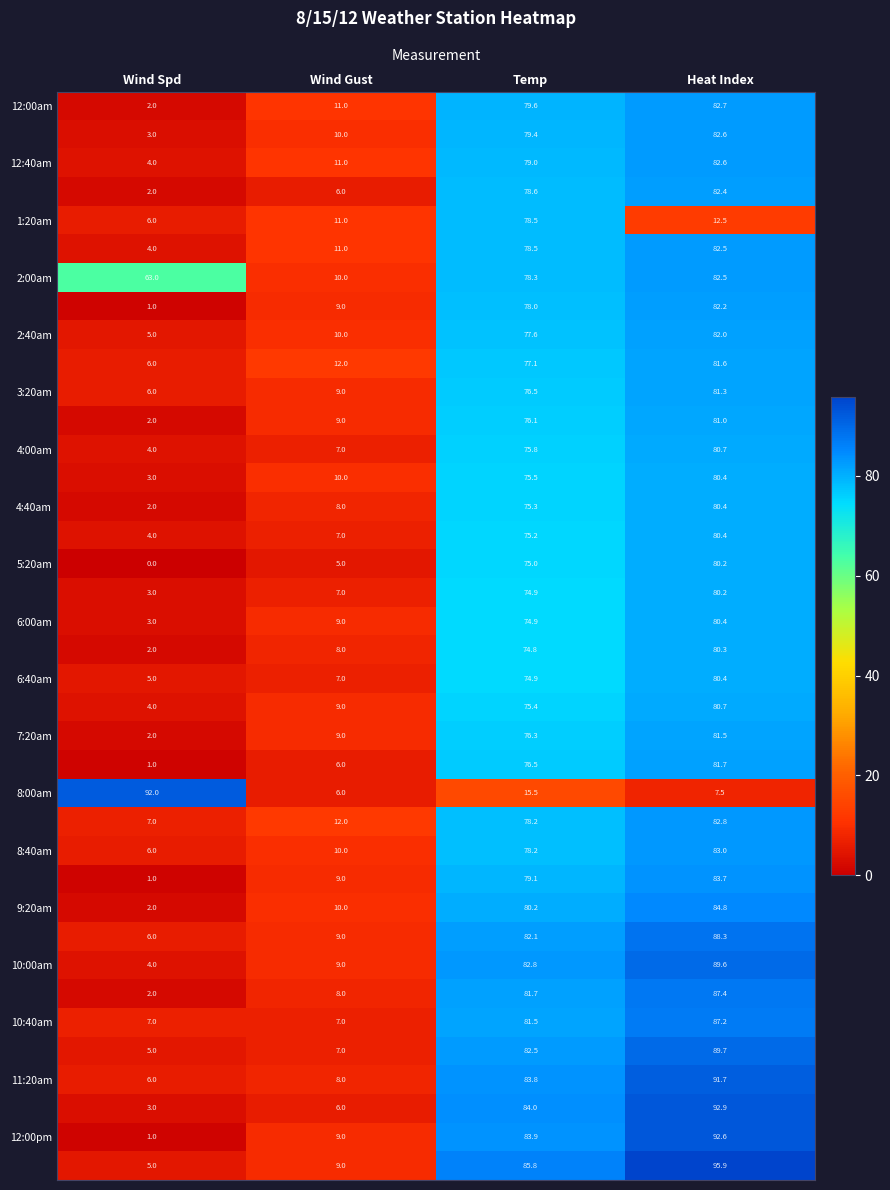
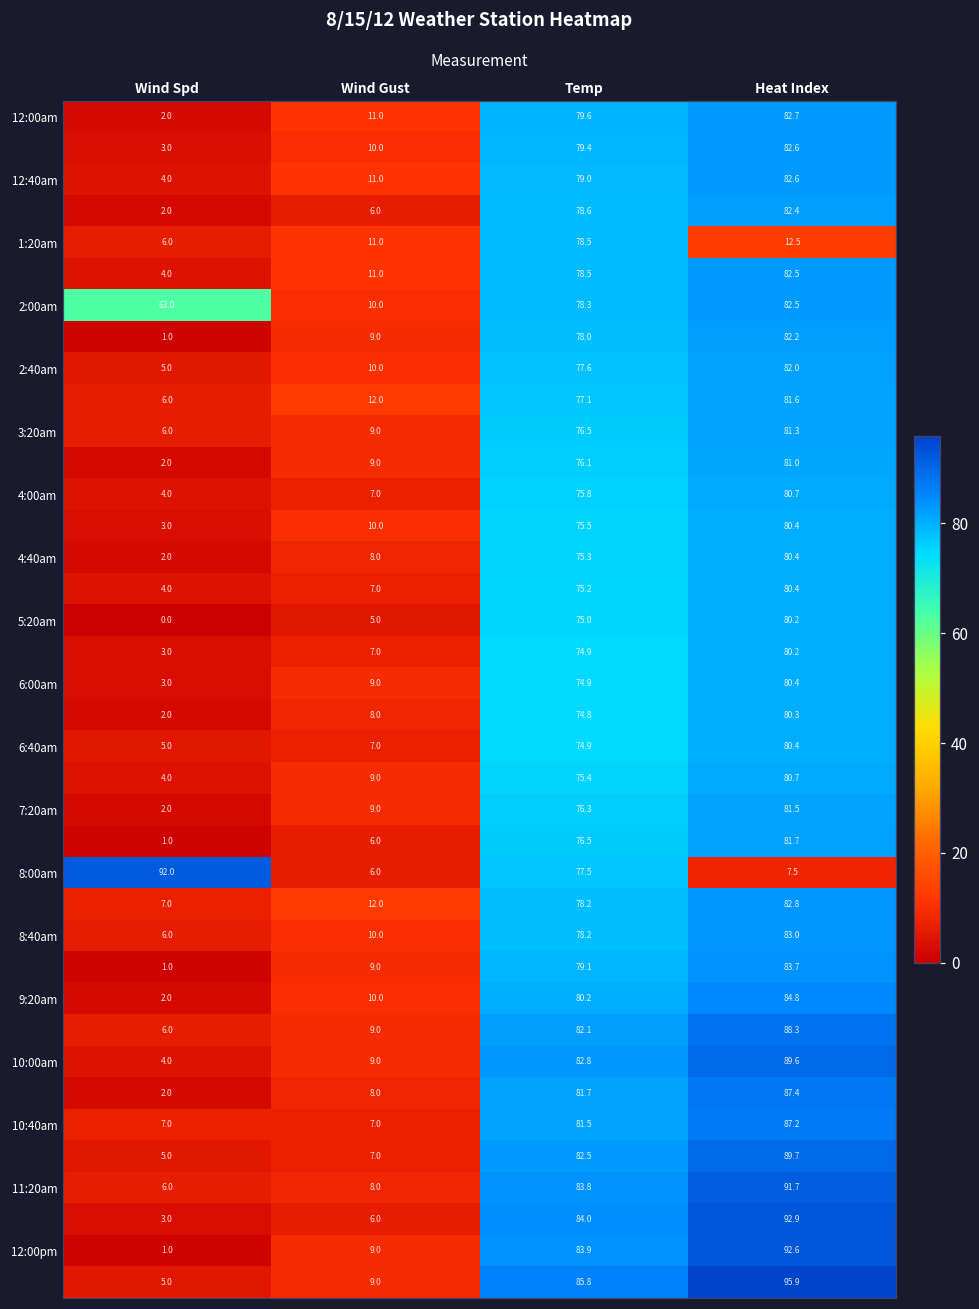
  {
    "12:00am": {
      "Wind Spd": 2.0,
      "Wind Gust": 11.0,
      "Temp": 79.6,
      "Heat Index": 82.7
    },
    "12:40am": {
      "Wind Spd": 4.0,
      "Wind Gust": 11.0,
      "Temp": 79.0,
      "Heat Index": 82.6
    },
    "1:20am": {
      "Wind Spd": 6.0,
      "Wind Gust": 11.0,
      "Temp": 78.5,
      "Heat Index": 12.5
    },
    "2:00am": {
      "Wind Spd": 63.0,
      "Wind Gust": 10.0,
      "Temp": 78.3,
      "Heat Index": 82.5
    },
    "2:40am": {
      "Wind Spd": 5.0,
      "Wind Gust": 10.0,
      "Temp": 77.6,
      "Heat Index": 82.0
    },
    "3:20am": {
      "Wind Spd": 6.0,
      "Wind Gust": 9.0,
      "Temp": 76.5,
      "Heat Index": 81.3
    },
    "4:00am": {
      "Wind Spd": 4.0,
      "Wind Gust": 7.0,
      "Temp": 75.8,
      "Heat Index": 80.7
    },
    "4:40am": {
      "Wind Spd": 2.0,
      "Wind Gust": 8.0,
      "Temp": 75.3,
      "Heat Index": 80.4
    },
    "5:20am": {
      "Wind Spd": 0.0,
      "Wind Gust": 5.0,
      "Temp": 75.0,
      "Heat Index": 80.2
    },
    "6:00am": {
      "Wind Spd": 3.0,
      "Wind Gust": 9.0,
      "Temp": 74.9,
      "Heat Index": 80.4
    },
    "6:40am": {
      "Wind Spd": 5.0,
      "Wind Gust": 7.0,
      "Temp": 74.9,
      "Heat Index": 80.4
    },
    "7:20am": {
      "Wind Spd": 2.0,
      "Wind Gust": 9.0,
      "Temp": 76.3,
      "Heat Index": 81.5
    },
    "8:00am": {
      "Wind Spd": 92.0,
      "Wind Gust": 6.0,
-     "Temp": 15.5,
+     "Temp": 77.5,
      "Heat Index": 7.5
    },
    "8:40am": {
      "Wind Spd": 6.0,
      "Wind Gust": 10.0,
      "Temp": 78.2,
      "Heat Index": 83.0
    },
    "9:20am": {
      "Wind Spd": 2.0,
      "Wind Gust": 10.0,
      "Temp": 80.2,
      "Heat Index": 84.8
    },
    "10:00am": {
      "Wind Spd": 4.0,
      "Wind Gust": 9.0,
      "Temp": 82.8,
      "Heat Index": 89.6
    },
    "10:40am": {
      "Wind Spd": 7.0,
      "Wind Gust": 7.0,
      "Temp": 81.5,
      "Heat Index": 87.2
    },
    "11:20am": {
      "Wind Spd": 6.0,
      "Wind Gust": 8.0,
      "Temp": 83.8,
      "Heat Index": 91.7
    },
    "12:00pm": {
      "Wind Spd": 1.0,
      "Wind Gust": 9.0,
      "Temp": 83.9,
      "Heat Index": 92.6
    }
  }
